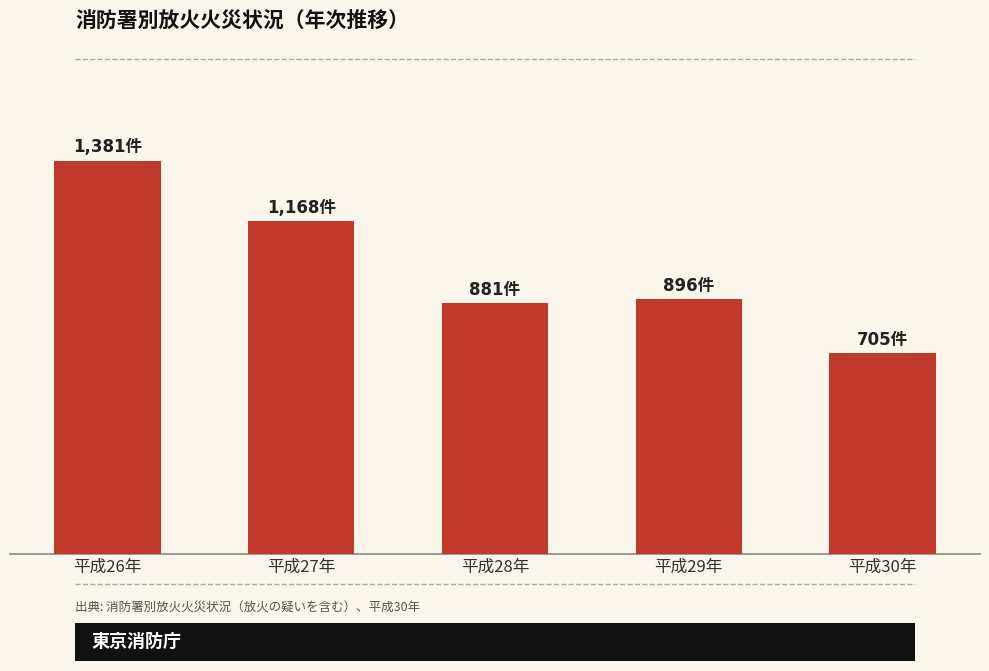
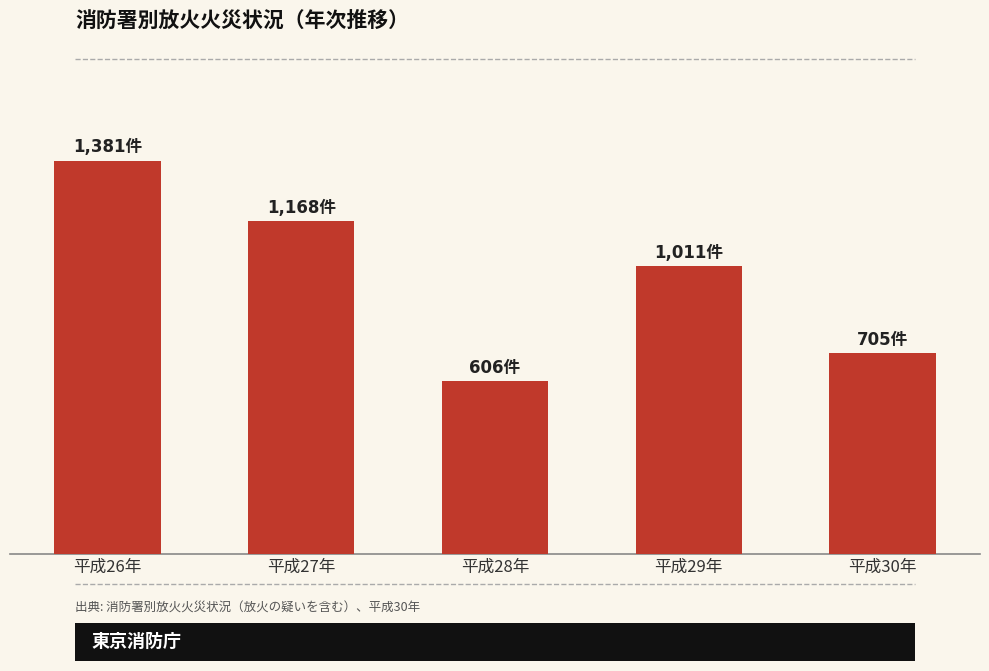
  {
    "平成26年": "1,381件",
    "平成27年": "1,168件",
-   "平成28年": "881件",
-   "平成29年": "896件",
+   "平成28年": "606件",
+   "平成29年": "1,011件",
    "平成30年": "705件"
  }
